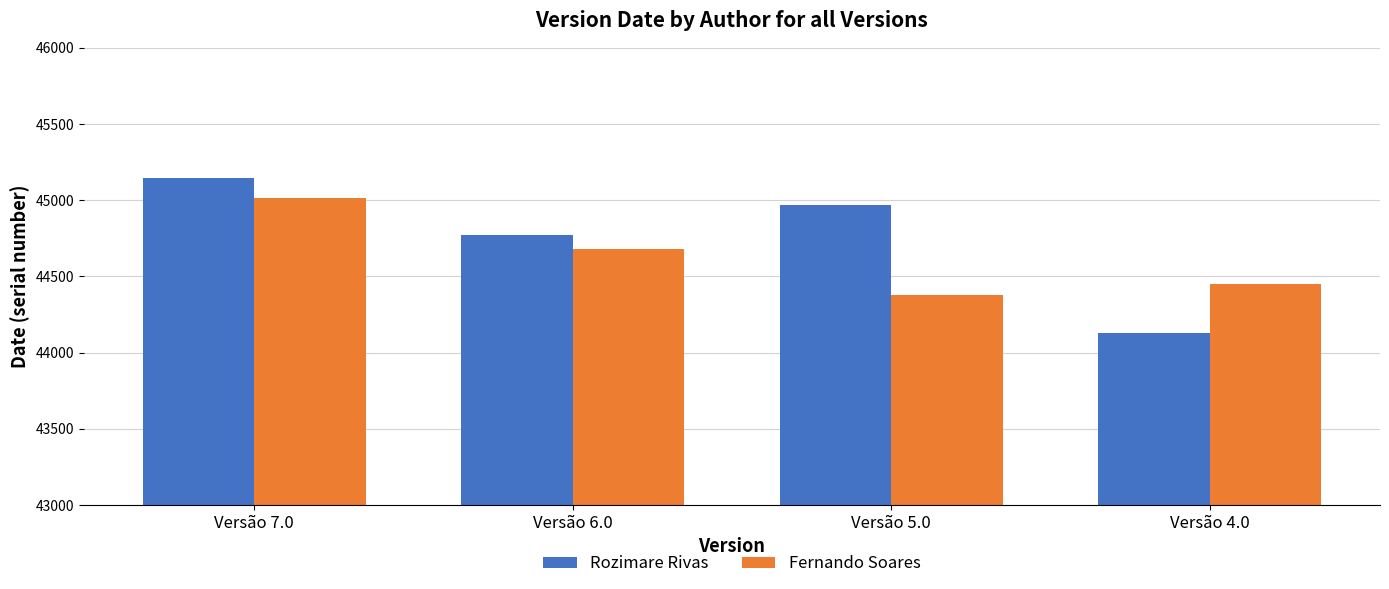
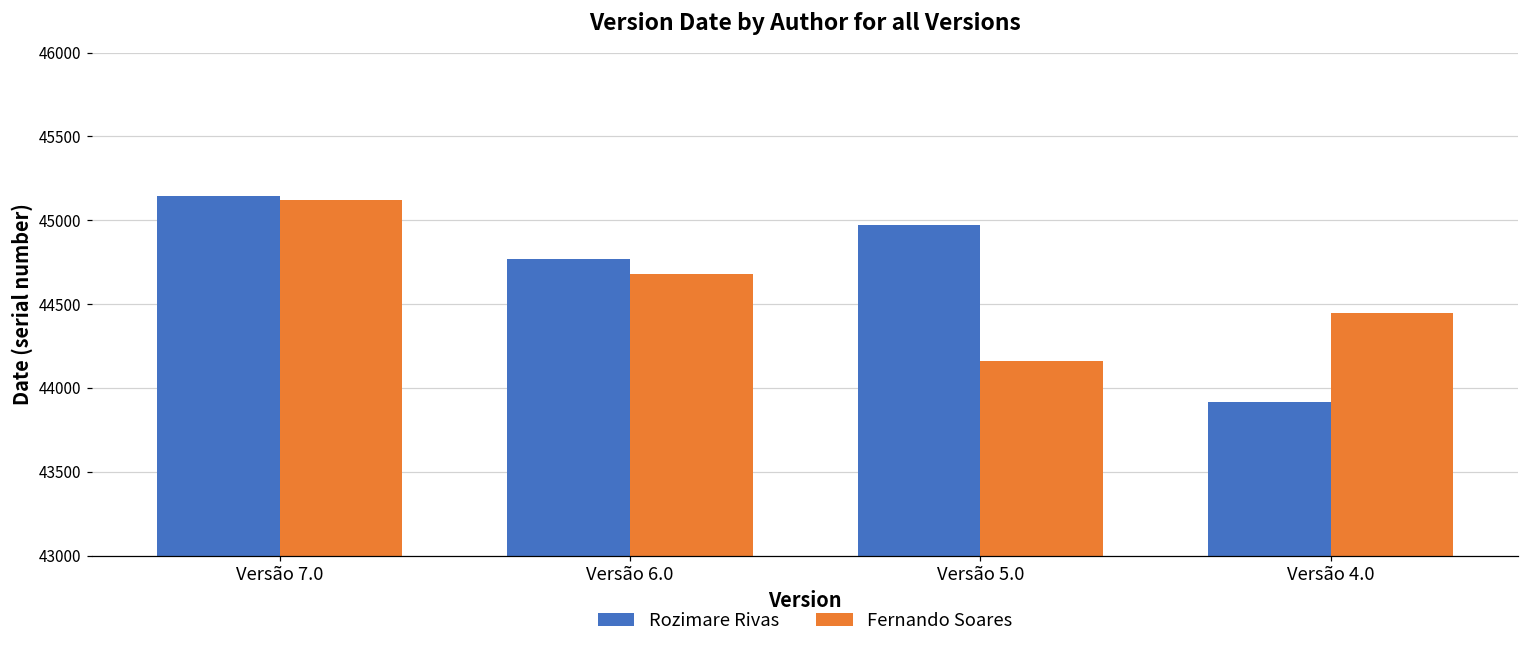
  {
    "Rozimare Rivas": {
      "Versão 7.0": 45150,
      "Versão 6.0": 44770,
      "Versão 5.0": 44970,
-     "Versão 4.0": 44130
+     "Versão 4.0": 43920
    },
    "Fernando Soares": {
-     "Versão 7.0": 45010,
+     "Versão 7.0": 45120,
      "Versão 6.0": 44680,
-     "Versão 5.0": 44380,
+     "Versão 5.0": 44160,
      "Versão 4.0": 44450
    }
  }
